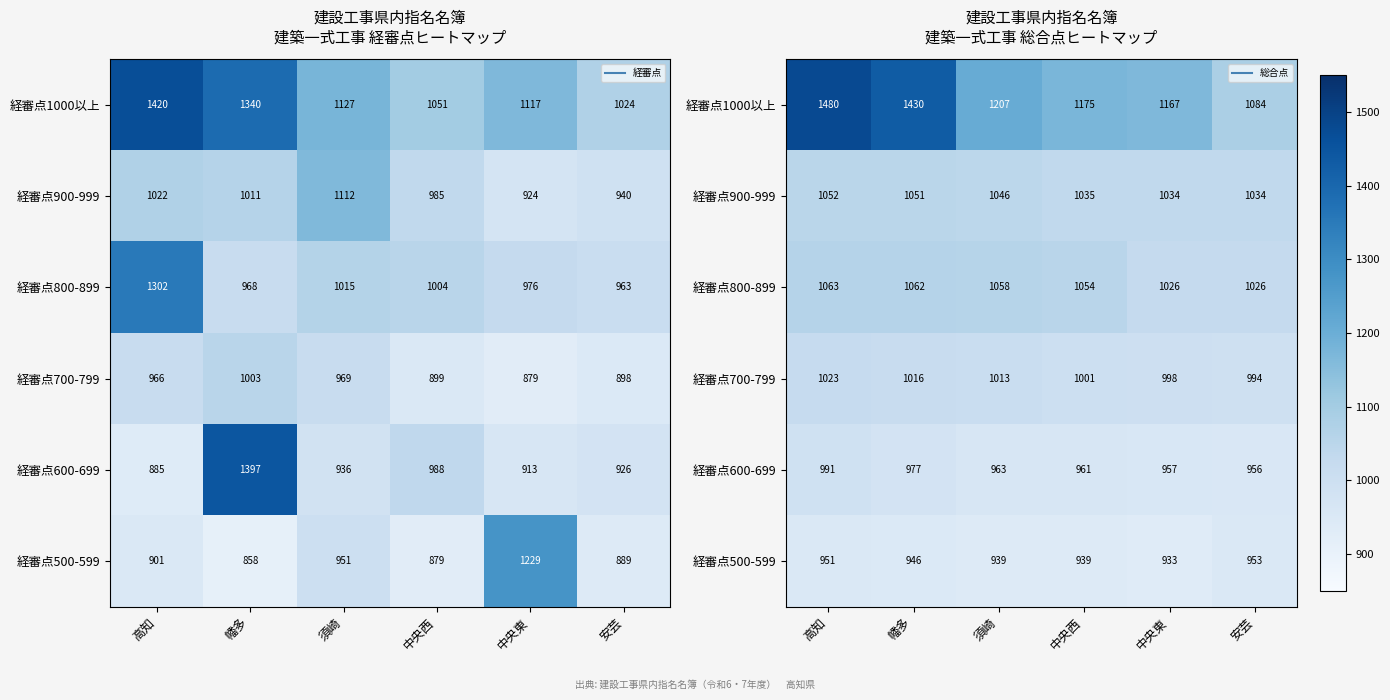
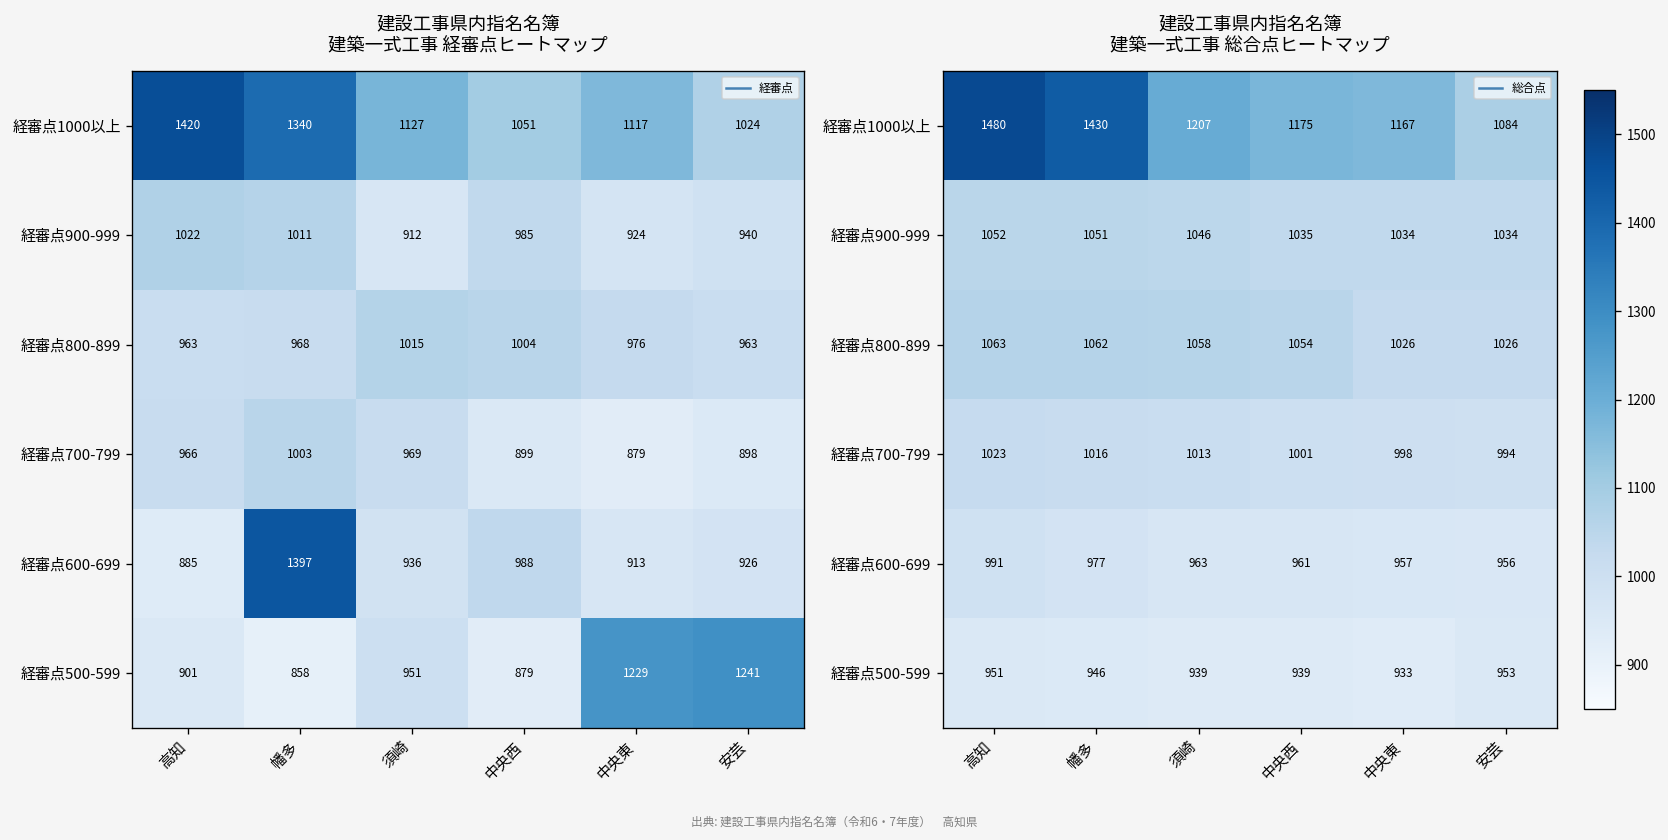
  {
    "建設工事県内指名名簿 建築一式工事 経審点ヒートマップ": {
      "経審点1000以上": {
        "高知": 1420,
        "幡多": 1340,
        "須崎": 1127,
        "中央西": 1051,
        "中央東": 1117,
        "安芸": 1024
      },
      "経審点900-999": {
        "高知": 1022,
        "幡多": 1011,
-       "須崎": 1112,
+       "須崎": 912,
        "中央西": 985,
        "中央東": 924,
        "安芸": 940
      },
      "経審点800-899": {
-       "高知": 1302,
+       "高知": 963,
        "幡多": 968,
        "須崎": 1015,
        "中央西": 1004,
        "中央東": 976,
        "安芸": 963
      },
      "経審点700-799": {
        "高知": 966,
        "幡多": 1003,
        "須崎": 969,
        "中央西": 899,
        "中央東": 879,
        "安芸": 898
      },
      "経審点600-699": {
        "高知": 885,
        "幡多": 1397,
        "須崎": 936,
        "中央西": 988,
        "中央東": 913,
        "安芸": 926
      },
      "経審点500-599": {
        "高知": 901,
        "幡多": 858,
        "須崎": 951,
        "中央西": 879,
        "中央東": 1229,
-       "安芸": 889
+       "安芸": 1241
      }
    },
    "建設工事県内指名名簿 建築一式工事 総合点ヒートマップ": {
      "経審点1000以上": {
        "高知": 1480,
        "幡多": 1430,
        "須崎": 1207,
        "中央西": 1175,
        "中央東": 1167,
        "安芸": 1084
      },
      "経審点900-999": {
        "高知": 1052,
        "幡多": 1051,
        "須崎": 1046,
        "中央西": 1035,
        "中央東": 1034,
        "安芸": 1034
      },
      "経審点800-899": {
        "高知": 1063,
        "幡多": 1062,
        "須崎": 1058,
        "中央西": 1054,
        "中央東": 1026,
        "安芸": 1026
      },
      "経審点700-799": {
        "高知": 1023,
        "幡多": 1016,
        "須崎": 1013,
        "中央西": 1001,
        "中央東": 998,
        "安芸": 994
      },
      "経審点600-699": {
        "高知": 991,
        "幡多": 977,
        "須崎": 963,
        "中央西": 961,
        "中央東": 957,
        "安芸": 956
      },
      "経審点500-599": {
        "高知": 951,
        "幡多": 946,
        "須崎": 939,
        "中央西": 939,
        "中央東": 933,
        "安芸": 953
      }
    }
  }
